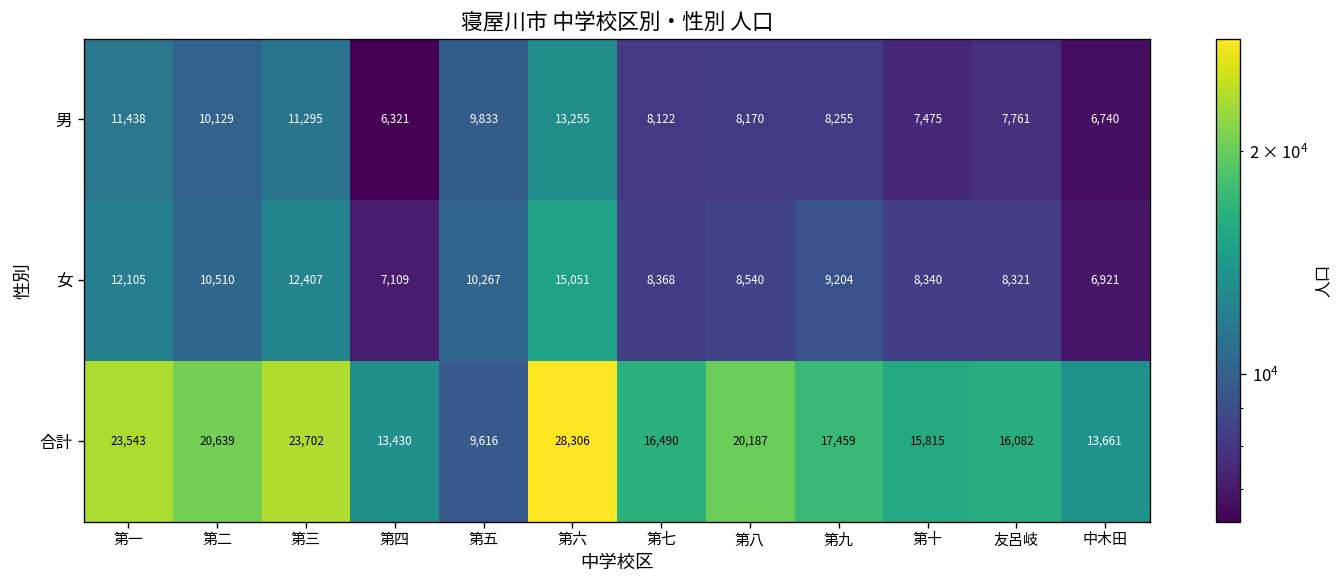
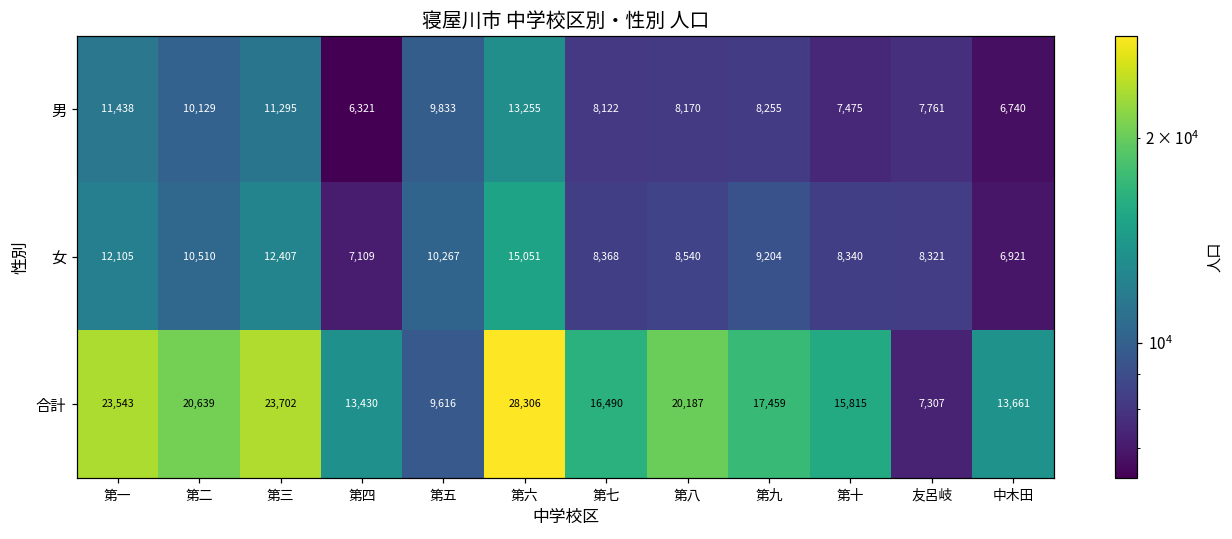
  {
    "男": {
      "第一": "11,438",
      "第二": "10,129",
      "第三": "11,295",
      "第四": "6,321",
      "第五": "9,833",
      "第六": "13,255",
      "第七": "8,122",
      "第八": "8,170",
      "第九": "8,255",
      "第十": "7,475",
      "友呂岐": "7,761",
      "中木田": "6,740"
    },
    "女": {
      "第一": "12,105",
      "第二": "10,510",
      "第三": "12,407",
      "第四": "7,109",
      "第五": "10,267",
      "第六": "15,051",
      "第七": "8,368",
      "第八": "8,540",
      "第九": "9,204",
      "第十": "8,340",
      "友呂岐": "8,321",
      "中木田": "6,921"
    },
    "合計": {
      "第一": "23,543",
      "第二": "20,639",
      "第三": "23,702",
      "第四": "13,430",
      "第五": "9,616",
      "第六": "28,306",
      "第七": "16,490",
      "第八": "20,187",
      "第九": "17,459",
      "第十": "15,815",
-     "友呂岐": "16,082",
+     "友呂岐": "7,307",
      "中木田": "13,661"
    }
  }
